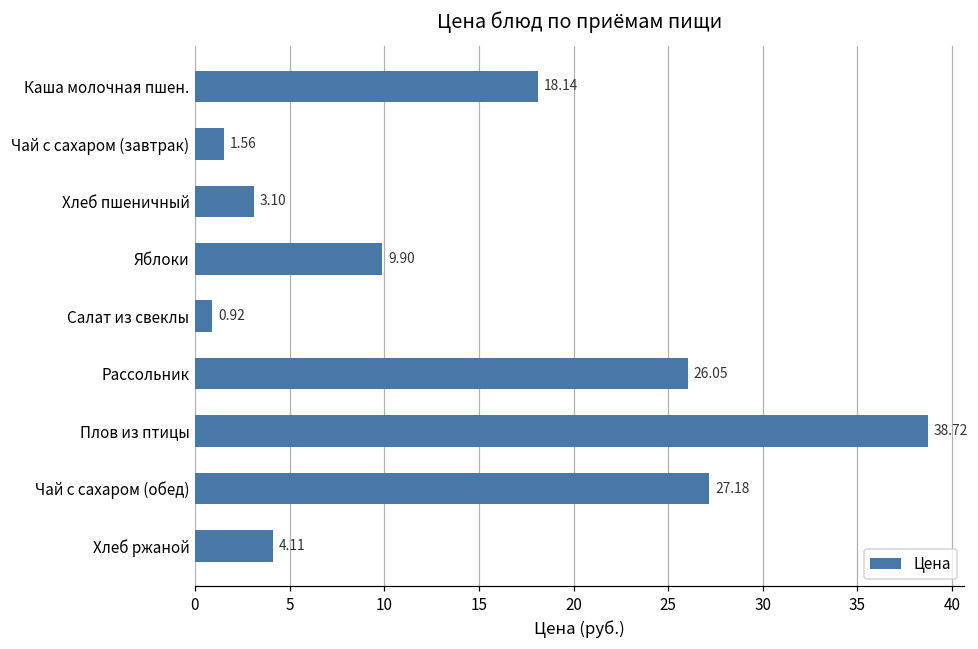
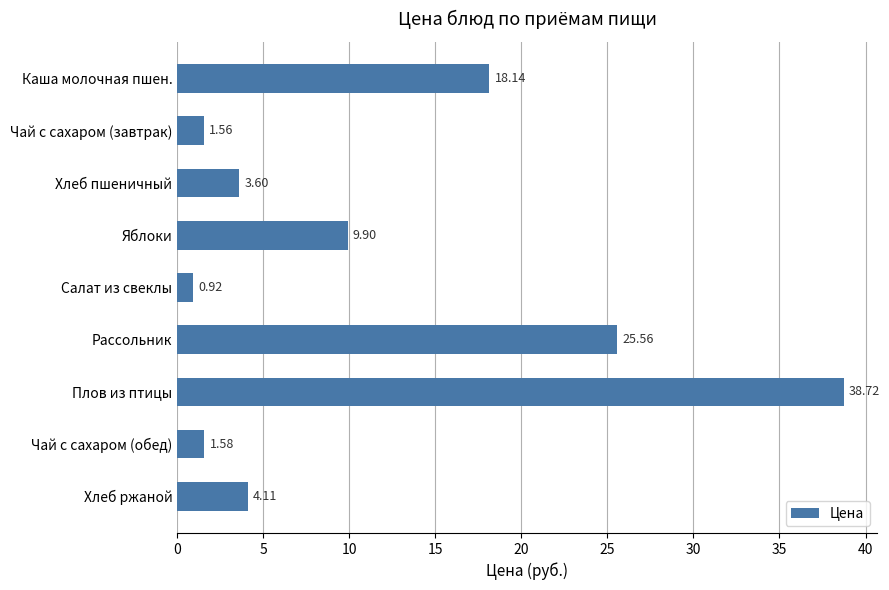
  {
    "Каша молочная пшен.": 18.14,
    "Чай с сахаром (завтрак)": 1.56,
-   "Хлеб пшеничный": 3.10,
+   "Хлеб пшеничный": 3.60,
    "Яблоки": 9.90,
    "Салат из свеклы": 0.92,
-   "Рассольник": 26.05,
+   "Рассольник": 25.56,
    "Плов из птицы": 38.72,
-   "Чай с сахаром (обед)": 27.18,
+   "Чай с сахаром (обед)": 1.58,
    "Хлеб ржаной": 4.11
  }
